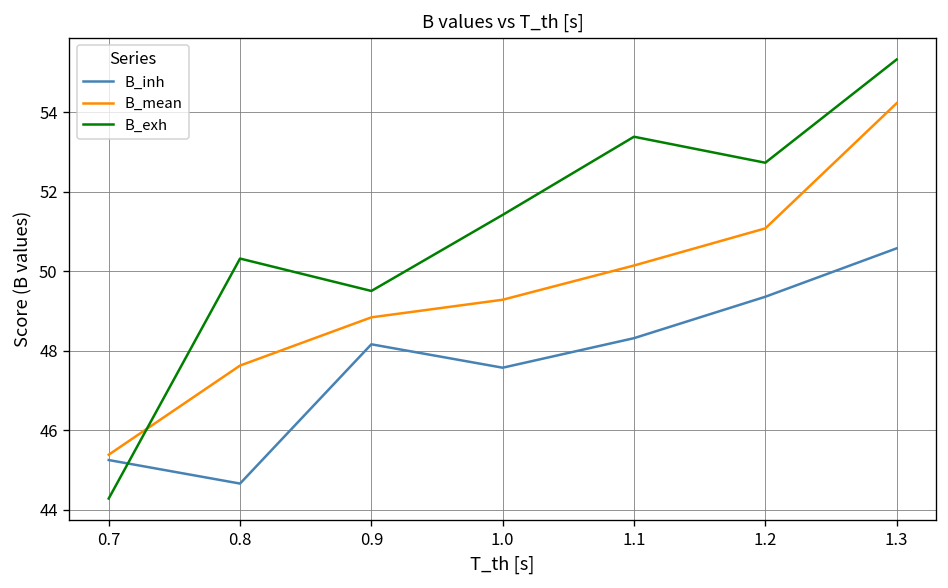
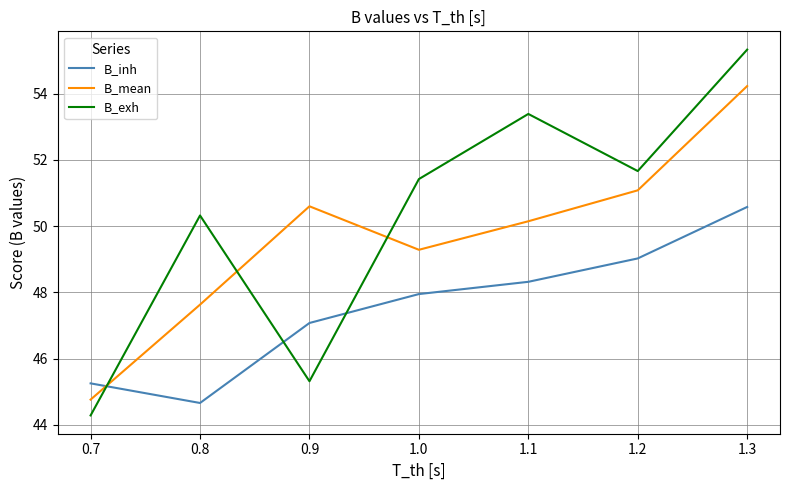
  {
    "B_inh": {
      "0.7": 45.3,
      "0.8": 44.7,
-     "0.9": 48.2,
-     "1.0": 47.6,
+     "0.9": 47.1,
+     "1.0": 48.0,
      "1.1": 48.3,
-     "1.2": 49.4,
+     "1.2": 49.0,
      "1.3": 50.6
    },
    "B_mean": {
-     "0.7": 45.4,
+     "0.7": 44.8,
      "0.8": 47.6,
-     "0.9": 48.8,
+     "0.9": 50.6,
      "1.0": 49.3,
      "1.1": 50.2,
      "1.2": 51.1,
      "1.3": 54.2
    },
    "B_exh": {
      "0.7": 44.3,
      "0.8": 50.3,
-     "0.9": 49.5,
+     "0.9": 45.3,
      "1.0": 51.4,
      "1.1": 53.4,
-     "1.2": 52.7,
+     "1.2": 51.7,
      "1.3": 55.3
    }
  }
